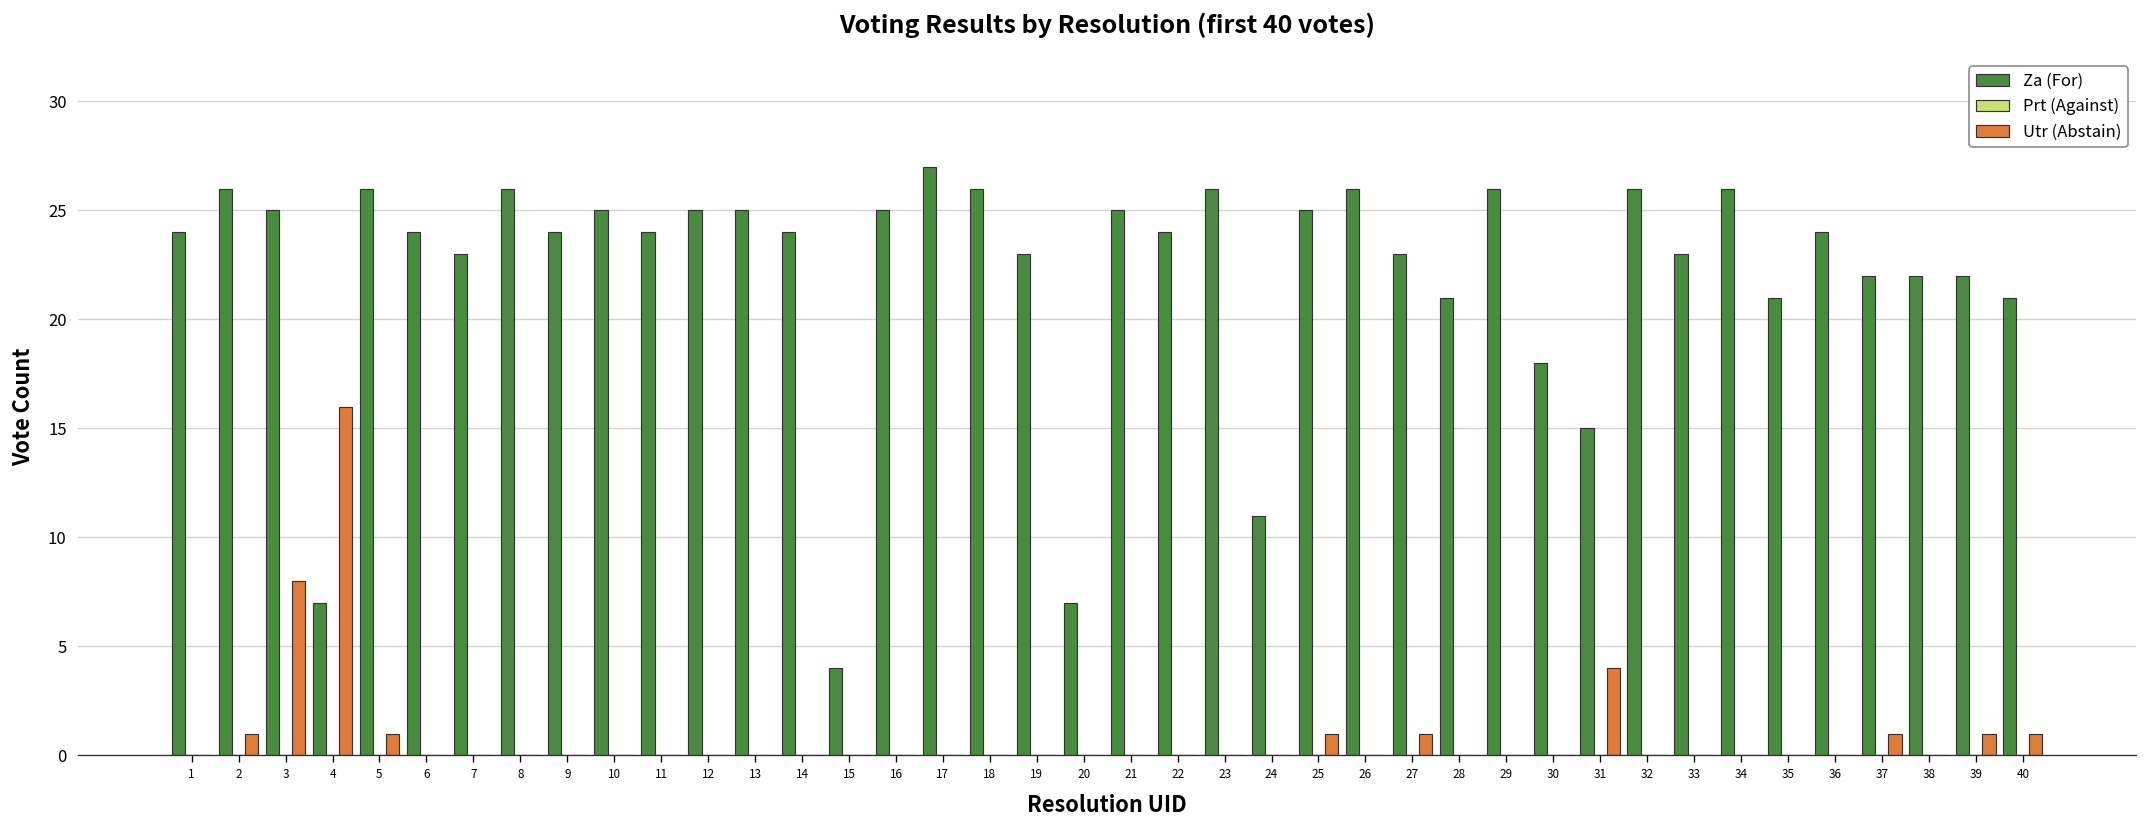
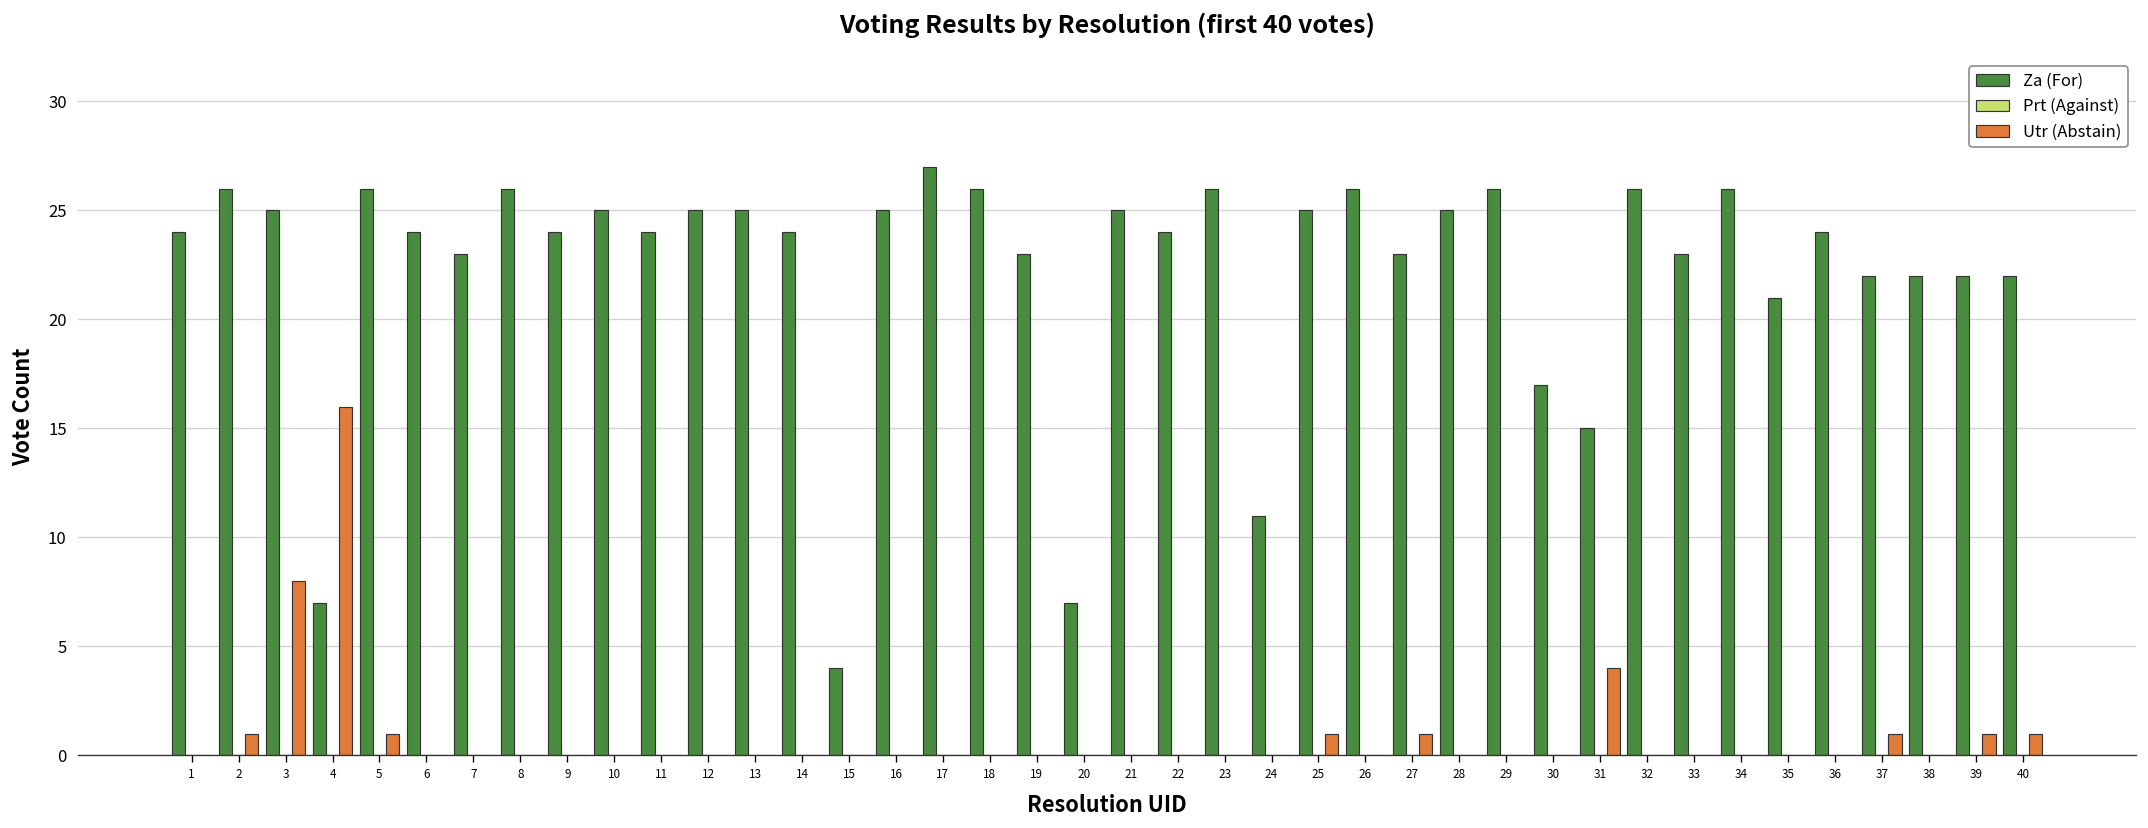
  {
    "Za (For)": {
      "1": 24,
      "2": 26,
      "3": 25,
      "4": 7,
      "5": 26,
      "6": 24,
      "7": 23,
      "8": 26,
      "9": 24,
      "10": 25,
      "11": 24,
      "12": 25,
      "13": 25,
      "14": 24,
      "15": 4,
      "16": 25,
      "17": 27,
      "18": 26,
      "19": 23,
      "20": 7,
      "21": 25,
      "22": 24,
      "23": 26,
      "24": 11,
      "25": 25,
      "26": 26,
      "27": 23,
-     "28": 21,
+     "28": 25,
      "29": 26,
-     "30": 18,
+     "30": 17,
      "31": 15,
      "32": 26,
      "33": 23,
      "34": 26,
      "35": 21,
      "36": 24,
      "37": 22,
      "38": 22,
      "39": 22,
-     "40": 21
+     "40": 22
    },
    "Prt (Against)": {
      "1": 0,
      "2": 0,
      "3": 0,
      "4": 0,
      "5": 0,
      "6": 0,
      "7": 0,
      "8": 0,
      "9": 0,
      "10": 0,
      "11": 0,
      "12": 0,
      "13": 0,
      "14": 0,
      "15": 0,
      "16": 0,
      "17": 0,
      "18": 0,
      "19": 0,
      "20": 0,
      "21": 0,
      "22": 0,
      "23": 0,
      "24": 0,
      "25": 0,
      "26": 0,
      "27": 0,
      "28": 0,
      "29": 0,
      "30": 0,
      "31": 0,
      "32": 0,
      "33": 0,
      "34": 0,
      "35": 0,
      "36": 0,
      "37": 0,
      "38": 0,
      "39": 0,
      "40": 0
    },
    "Utr (Abstain)": {
      "1": 0,
      "2": 1,
      "3": 8,
      "4": 16,
      "5": 1,
      "6": 0,
      "7": 0,
      "8": 0,
      "9": 0,
      "10": 0,
      "11": 0,
      "12": 0,
      "13": 0,
      "14": 0,
      "15": 0,
      "16": 0,
      "17": 0,
      "18": 0,
      "19": 0,
      "20": 0,
      "21": 0,
      "22": 0,
      "23": 0,
      "24": 0,
      "25": 1,
      "26": 0,
      "27": 1,
      "28": 0,
      "29": 0,
      "30": 0,
      "31": 4,
      "32": 0,
      "33": 0,
      "34": 0,
      "35": 0,
      "36": 0,
      "37": 1,
      "38": 0,
      "39": 1,
      "40": 1
    }
  }
